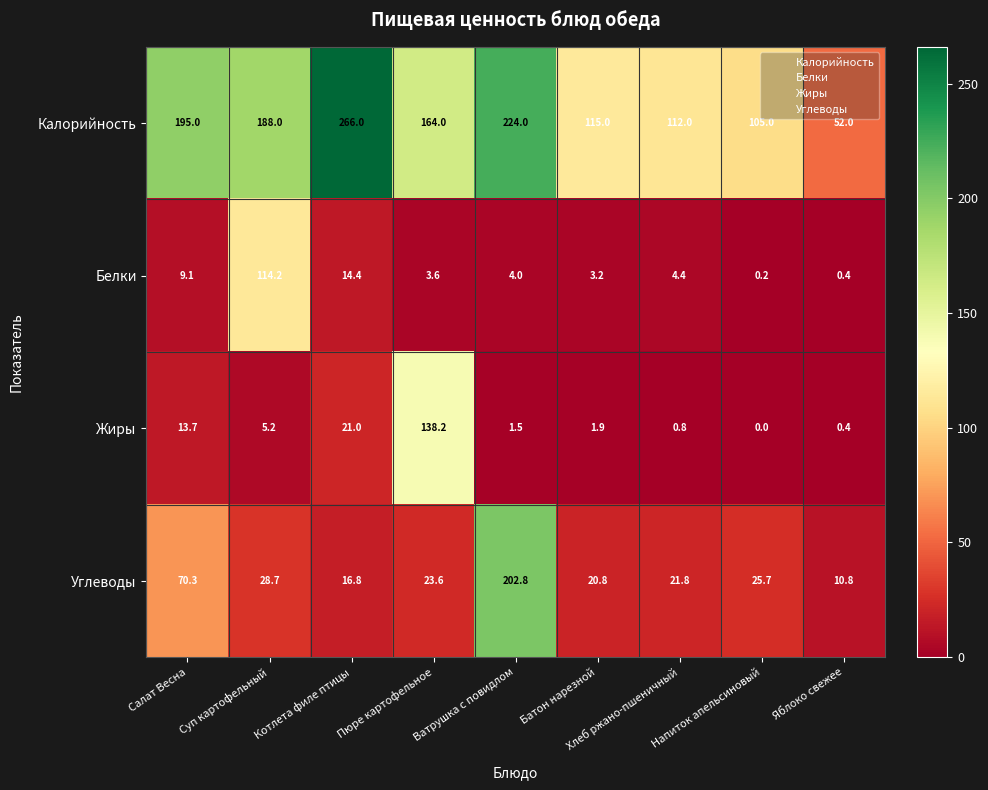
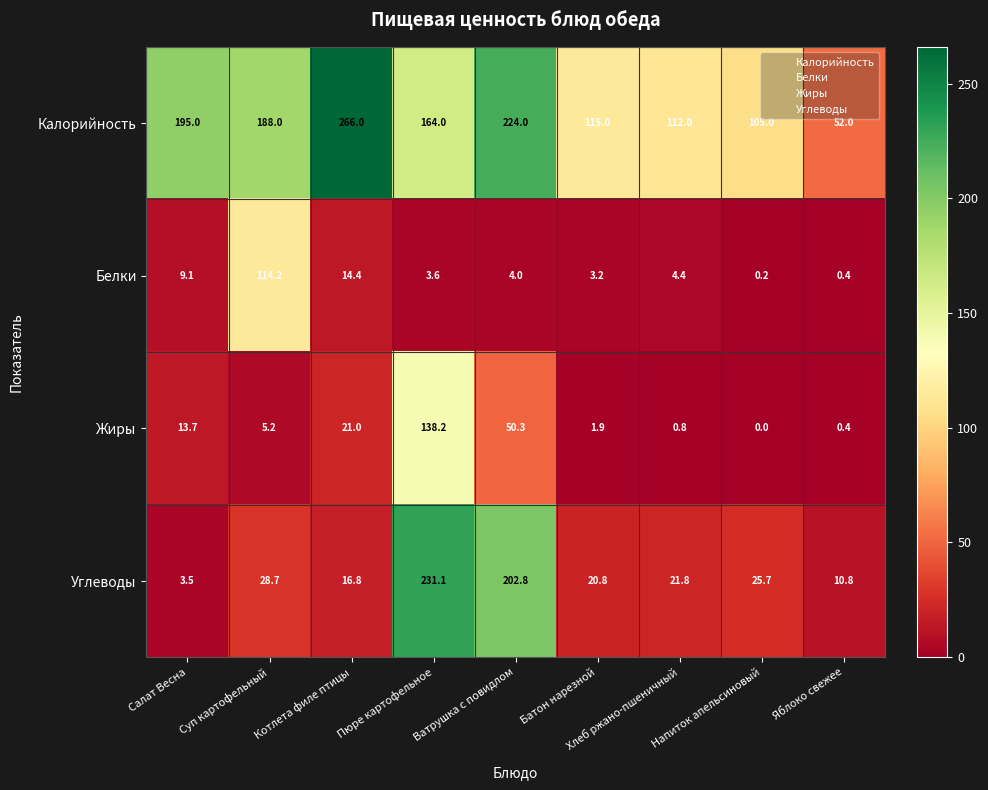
  {
    "Калорийность": {
      "Салат Весна": 195.0,
      "Суп картофельный": 188.0,
      "Котлета филе птицы": 266.0,
      "Пюре картофельное": 164.0,
      "Ватрушка с повидлом": 224.0,
      "Батон нарезной": 115.0,
      "Хлеб ржано-пшеничный": 112.0
    },
    "Белки": {
      "Салат Весна": 9.1,
      "Суп картофельный": 114.2,
      "Котлета филе птицы": 14.4,
      "Пюре картофельное": 3.6,
      "Ватрушка с повидлом": 4.0,
      "Батон нарезной": 3.2,
      "Хлеб ржано-пшеничный": 4.4,
      "Напиток апельсиновый": 0.2,
      "Яблоко свежее": 0.4
    },
    "Жиры": {
      "Салат Весна": 13.7,
      "Суп картофельный": 5.2,
      "Котлета филе птицы": 21.0,
      "Пюре картофельное": 138.2,
-     "Ватрушка с повидлом": 1.5,
+     "Ватрушка с повидлом": 50.3,
      "Батон нарезной": 1.9,
      "Хлеб ржано-пшеничный": 0.8,
      "Напиток апельсиновый": 0.0,
      "Яблоко свежее": 0.4
    },
    "Углеводы": {
-     "Салат Весна": 70.3,
+     "Салат Весна": 3.5,
      "Суп картофельный": 28.7,
      "Котлета филе птицы": 16.8,
-     "Пюре картофельное": 23.6,
+     "Пюре картофельное": 231.1,
      "Ватрушка с повидлом": 202.8,
      "Батон нарезной": 20.8,
      "Хлеб ржано-пшеничный": 21.8,
      "Напиток апельсиновый": 25.7,
      "Яблоко свежее": 10.8
    }
  }
